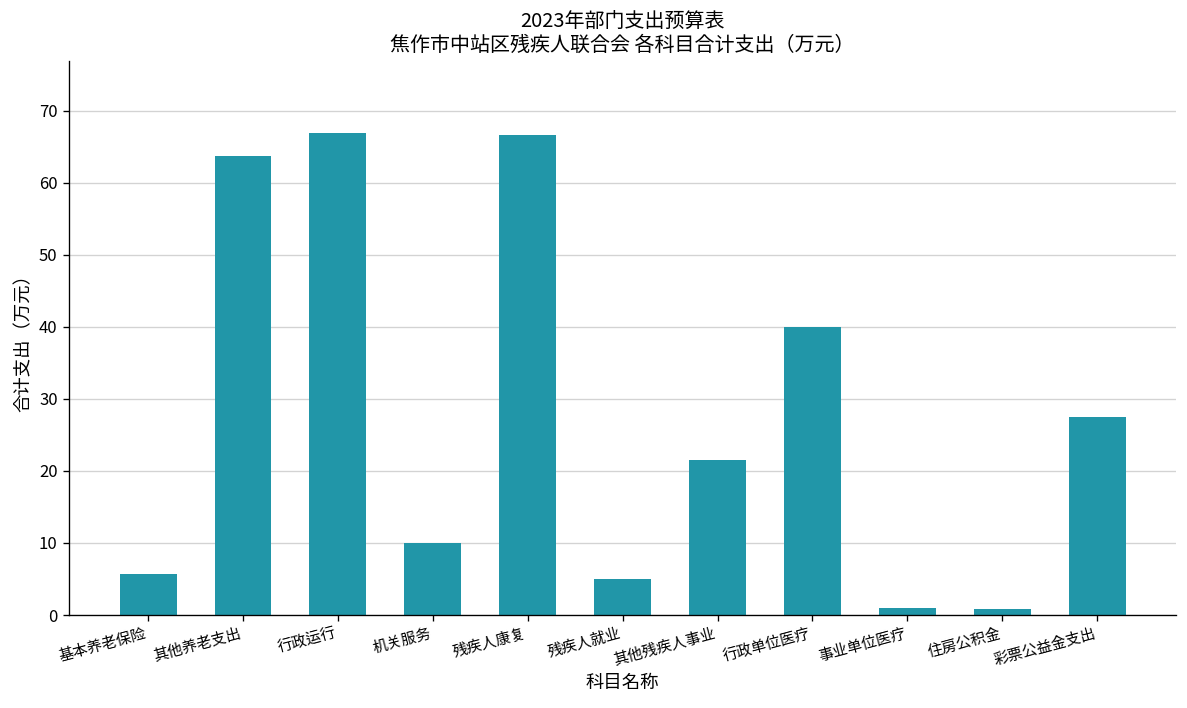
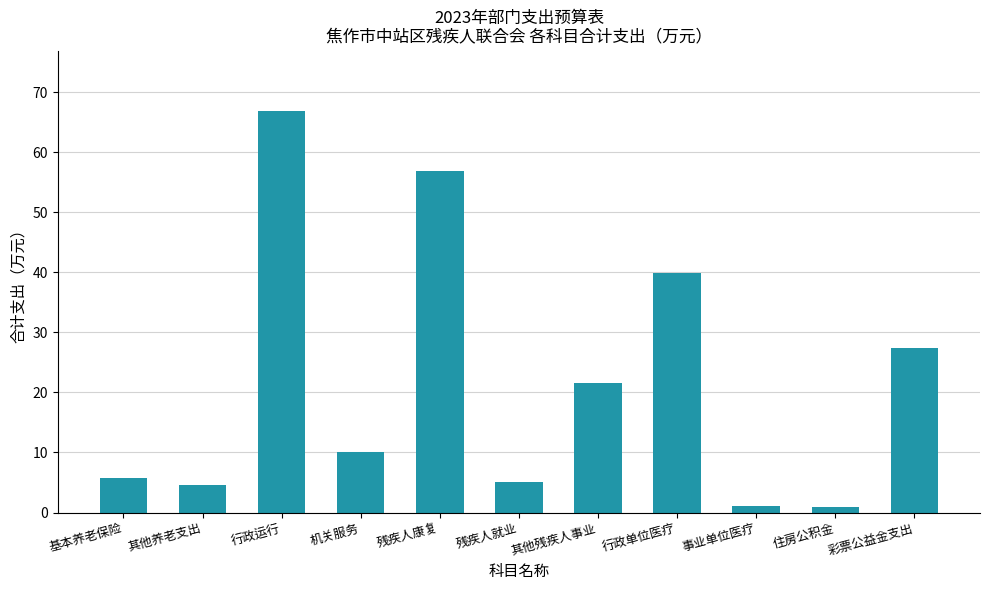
  {
    "基本养老保险": 6,
-   "其他养老支出": 64,
+   "其他养老支出": 5,
    "行政运行": 67,
    "机关服务": 10,
-   "残疾人康复": 67,
+   "残疾人康复": 57,
    "残疾人就业": 5,
    "其他残疾人事业": 22,
    "行政单位医疗": 40,
    "事业单位医疗": 1,
    "住房公积金": 1,
    "彩票公益金支出": 27
  }
